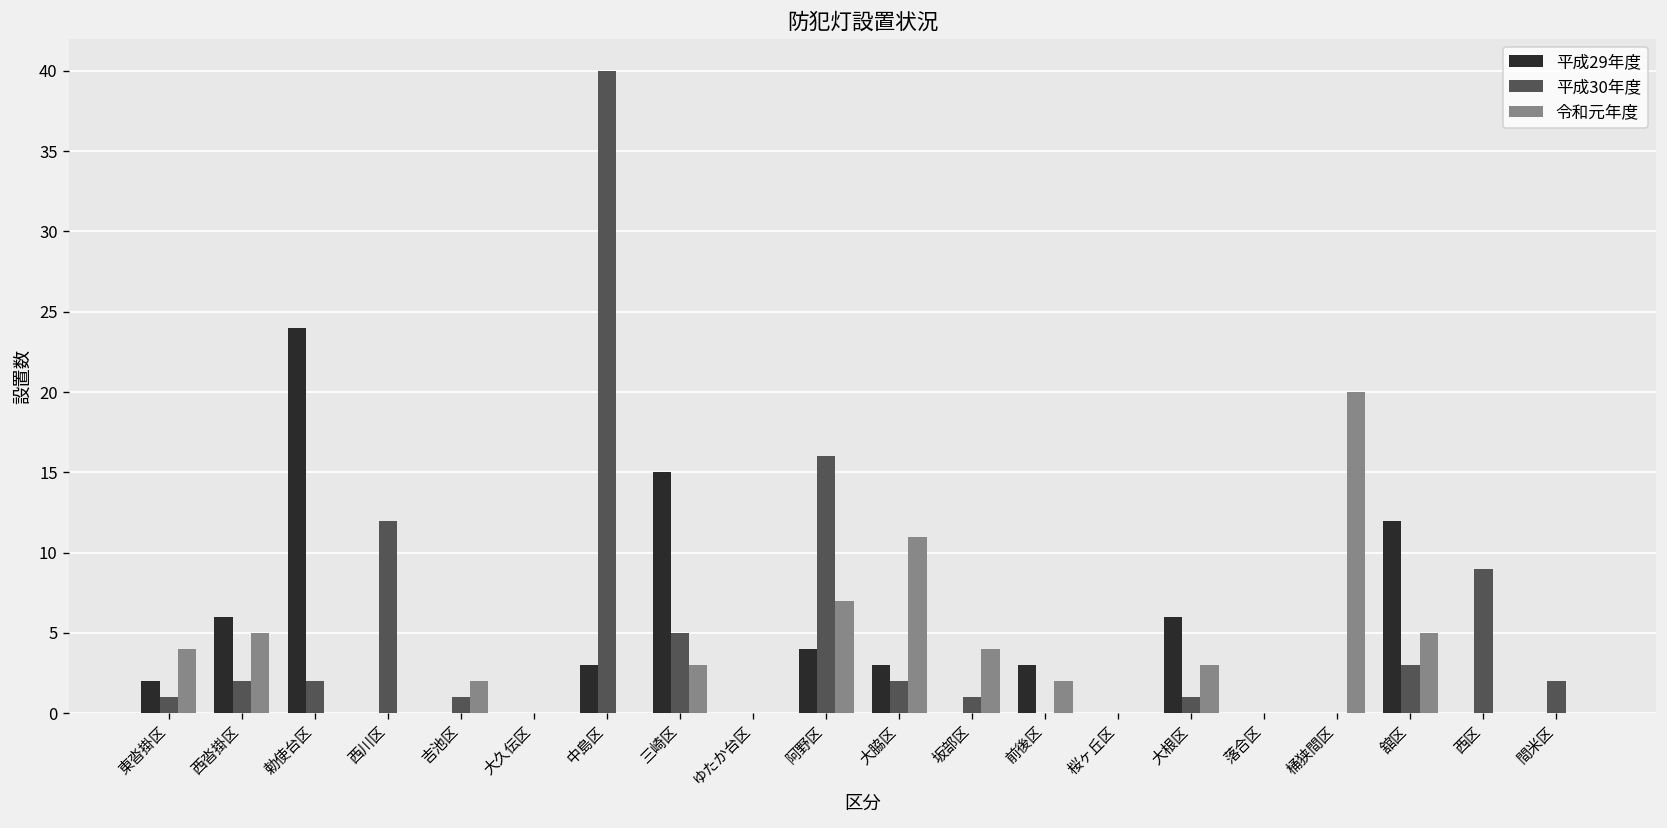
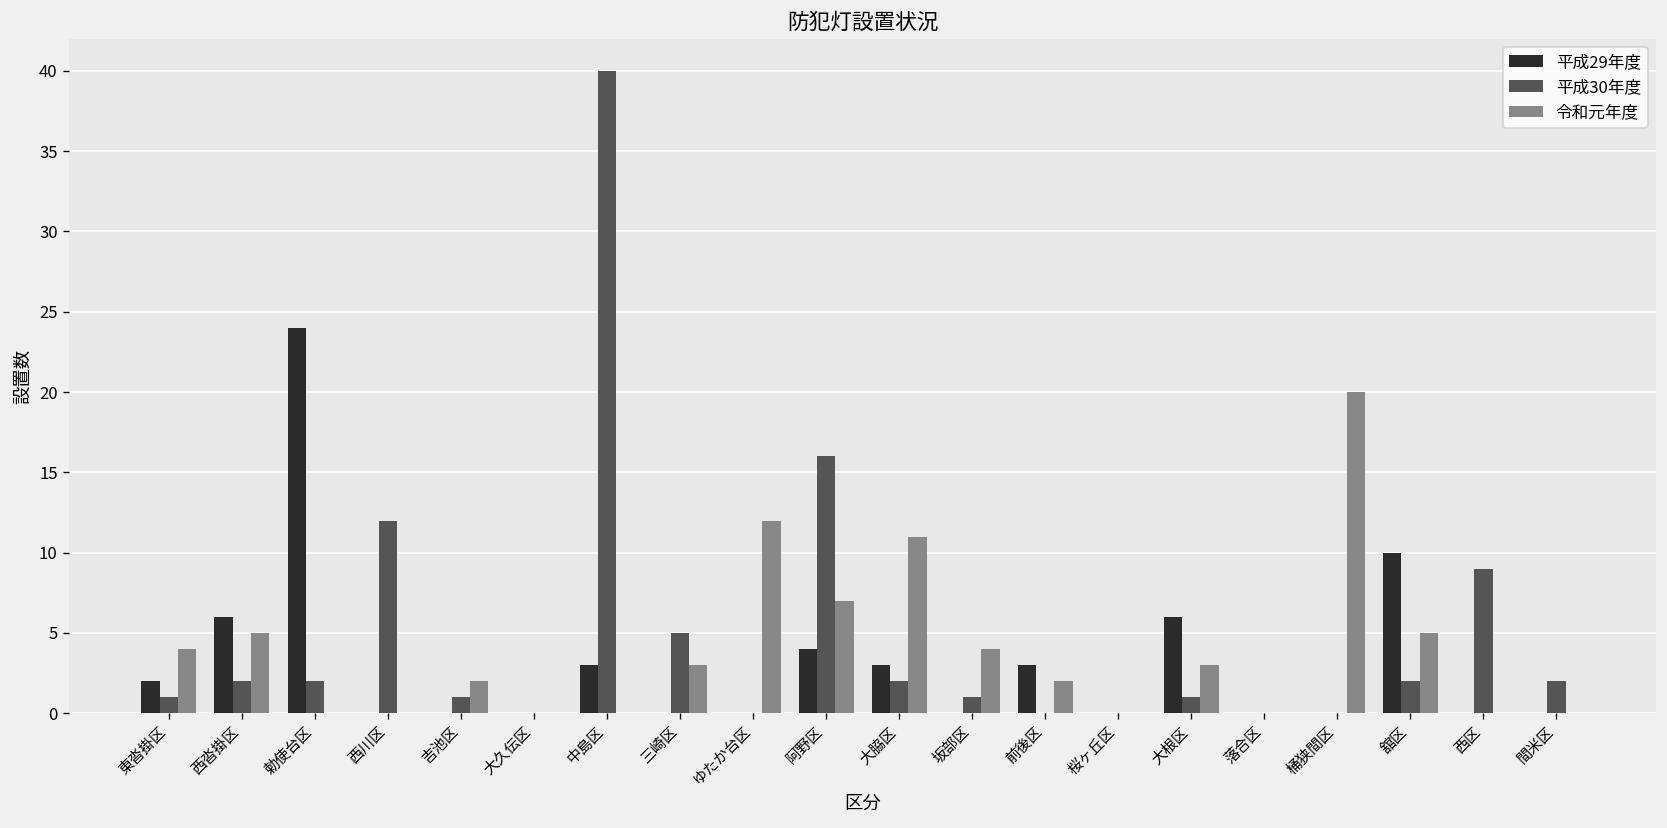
  {
    "平成29年度": {
      "東沓掛区": 2,
      "西沓掛区": 6,
      "勅使台区": 24,
      "西川区": 0,
      "吉池区": 0,
      "大久伝区": 0,
      "中島区": 3,
-     "三崎区": 15,
+     "三崎区": 0,
      "ゆたか台区": 0,
      "阿野区": 4,
      "大脇区": 3,
      "坂部区": 0,
      "前後区": 3,
      "桜ヶ丘区": 0,
      "大根区": 6,
      "落合区": 0,
      "桶狭間区": 0,
-     "舘区": 12,
+     "舘区": 10,
      "西区": 0,
      "間米区": 0
    },
    "平成30年度": {
      "東沓掛区": 1,
      "西沓掛区": 2,
      "勅使台区": 2,
      "西川区": 12,
      "吉池区": 1,
      "大久伝区": 0,
      "中島区": 40,
      "三崎区": 5,
      "ゆたか台区": 0,
      "阿野区": 16,
      "大脇区": 2,
      "坂部区": 1,
      "前後区": 0,
      "桜ヶ丘区": 0,
      "大根区": 1,
      "落合区": 0,
      "桶狭間区": 0,
-     "舘区": 3,
+     "舘区": 2,
      "西区": 9,
      "間米区": 2
    },
    "令和元年度": {
      "東沓掛区": 4,
      "西沓掛区": 5,
      "勅使台区": 0,
      "西川区": 0,
      "吉池区": 2,
      "大久伝区": 0,
      "中島区": 0,
      "三崎区": 3,
-     "ゆたか台区": 0,
+     "ゆたか台区": 12,
      "阿野区": 7,
      "大脇区": 11,
      "坂部区": 4,
      "前後区": 2,
      "桜ヶ丘区": 0,
      "大根区": 3,
      "落合区": 0,
      "桶狭間区": 20,
      "舘区": 5,
      "西区": 0,
      "間米区": 0
    }
  }
